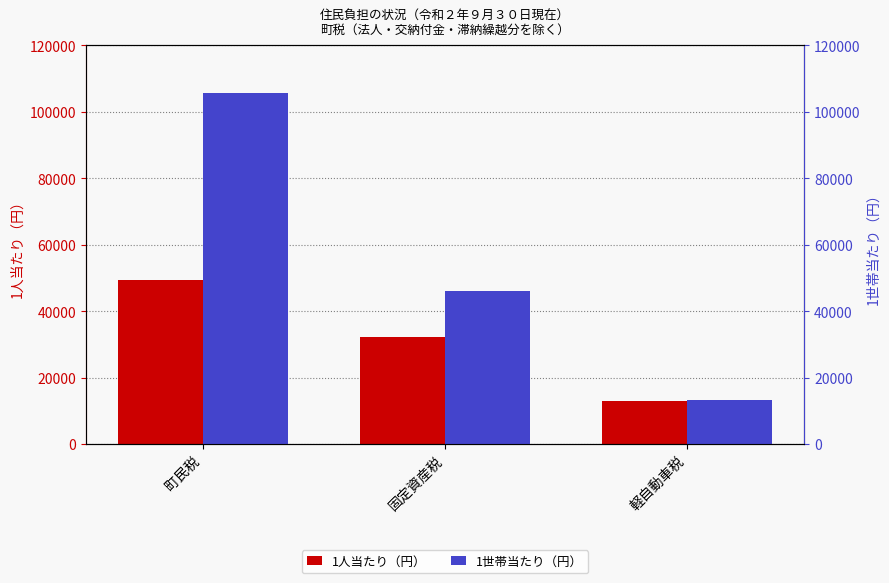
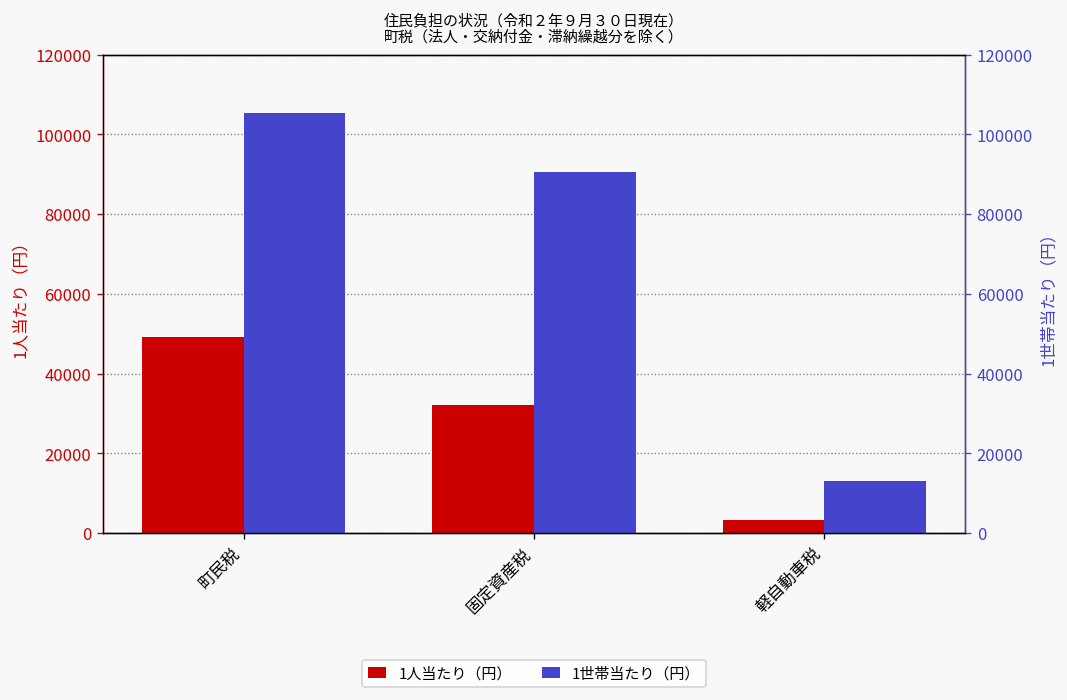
  {
    "1人当たり（円）": {
      "町民税": 49000,
      "固定資産税": 32000,
-     "軽自動車税": 13000
+     "軽自動車税": 3000
    },
    "1世帯当たり（円）": {
      "町民税": 105000,
-     "固定資産税": 46000,
+     "固定資産税": 91000,
      "軽自動車税": 13000
    }
  }
